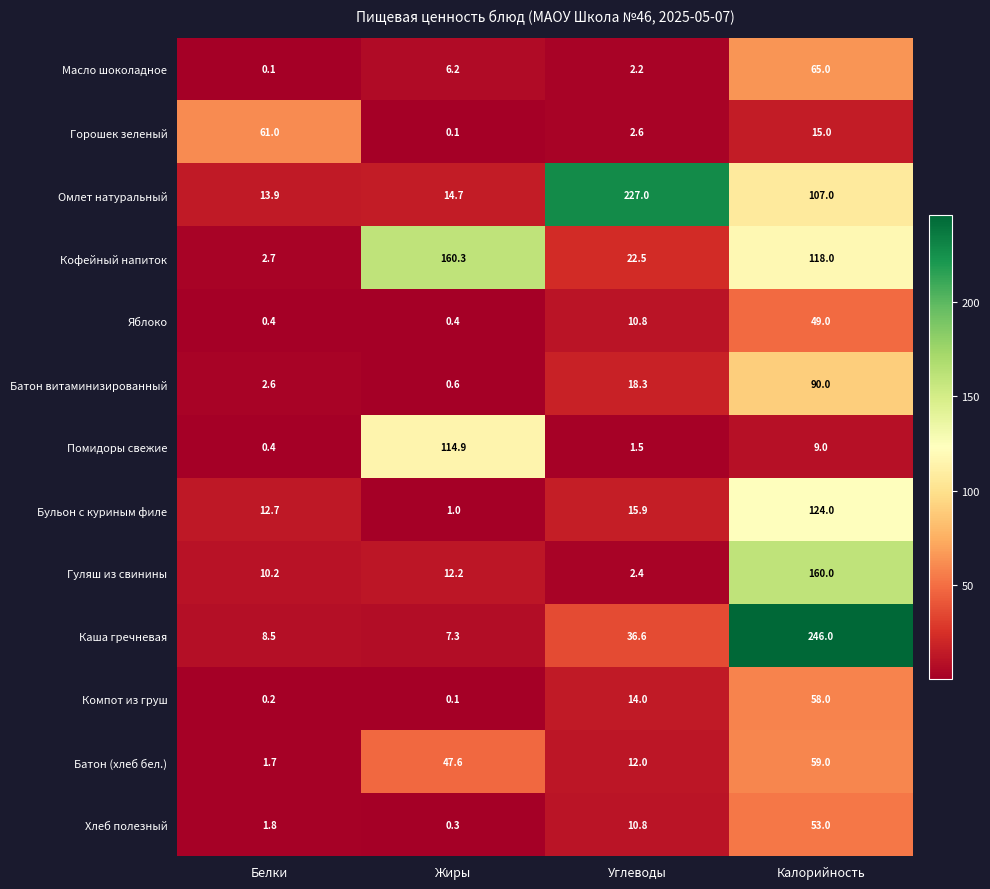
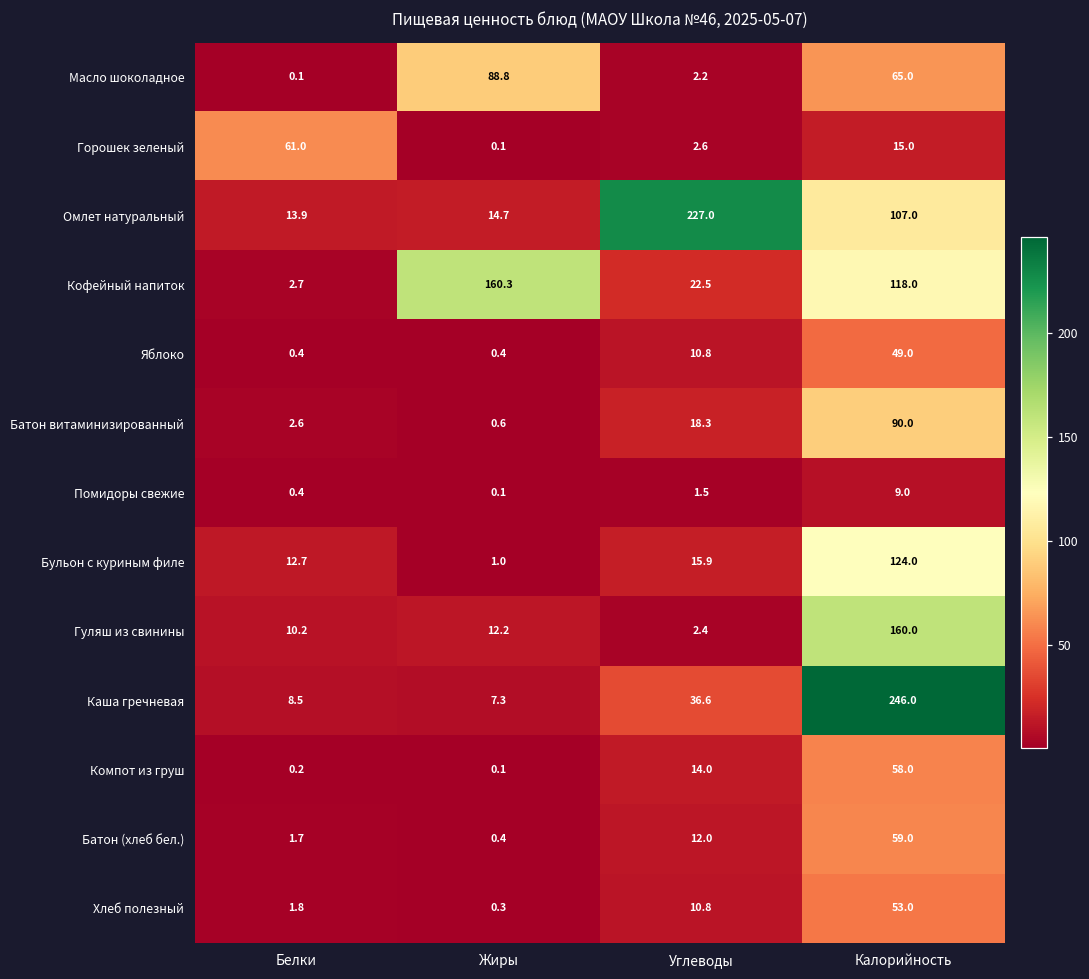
  {
    "Масло шоколадное": {
      "Белки": 0.1,
-     "Жиры": 6.2,
+     "Жиры": 88.8,
      "Углеводы": 2.2,
      "Калорийность": 65.0
    },
    "Горошек зеленый": {
      "Белки": 61.0,
      "Жиры": 0.1,
      "Углеводы": 2.6,
      "Калорийность": 15.0
    },
    "Омлет натуральный": {
      "Белки": 13.9,
      "Жиры": 14.7,
      "Углеводы": 227.0,
      "Калорийность": 107.0
    },
    "Кофейный напиток": {
      "Белки": 2.7,
      "Жиры": 160.3,
      "Углеводы": 22.5,
      "Калорийность": 118.0
    },
    "Яблоко": {
      "Белки": 0.4,
      "Жиры": 0.4,
      "Углеводы": 10.8,
      "Калорийность": 49.0
    },
    "Батон витаминизированный": {
      "Белки": 2.6,
      "Жиры": 0.6,
      "Углеводы": 18.3,
      "Калорийность": 90.0
    },
    "Помидоры свежие": {
      "Белки": 0.4,
-     "Жиры": 114.9,
+     "Жиры": 0.1,
      "Углеводы": 1.5,
      "Калорийность": 9.0
    },
    "Бульон с куриным филе": {
      "Белки": 12.7,
      "Жиры": 1.0,
      "Углеводы": 15.9,
      "Калорийность": 124.0
    },
    "Гуляш из свинины": {
      "Белки": 10.2,
      "Жиры": 12.2,
      "Углеводы": 2.4,
      "Калорийность": 160.0
    },
    "Каша гречневая": {
      "Белки": 8.5,
      "Жиры": 7.3,
      "Углеводы": 36.6,
      "Калорийность": 246.0
    },
    "Компот из груш": {
      "Белки": 0.2,
      "Жиры": 0.1,
      "Углеводы": 14.0,
      "Калорийность": 58.0
    },
    "Батон (хлеб бел.)": {
      "Белки": 1.7,
-     "Жиры": 47.6,
+     "Жиры": 0.4,
      "Углеводы": 12.0,
      "Калорийность": 59.0
    },
    "Хлеб полезный": {
      "Белки": 1.8,
      "Жиры": 0.3,
      "Углеводы": 10.8,
      "Калорийность": 53.0
    }
  }
